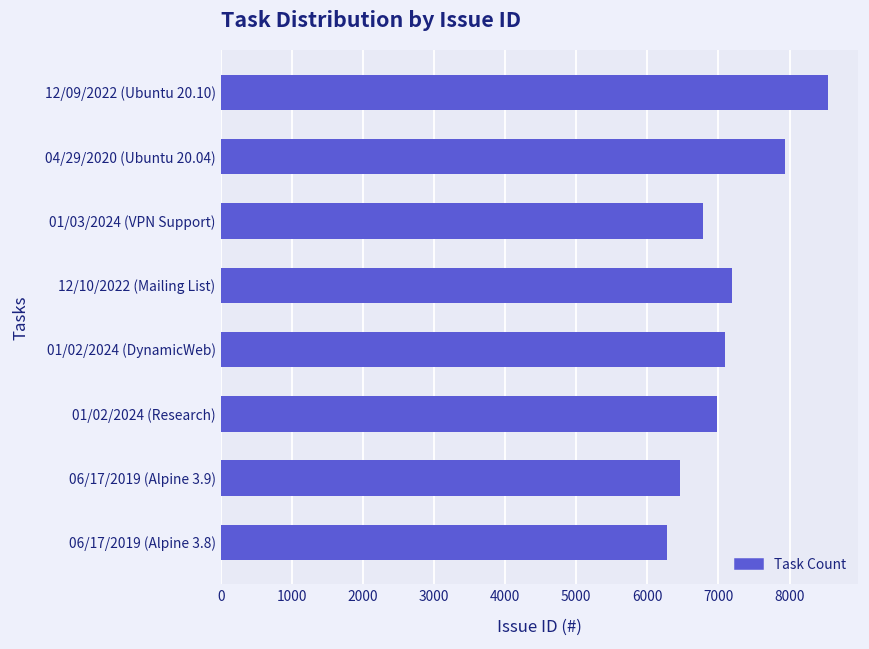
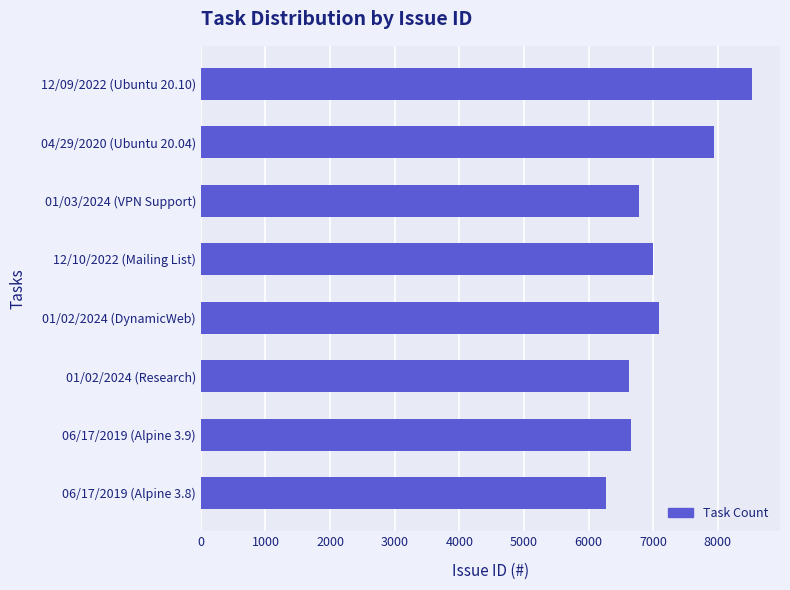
  {
    "12/09/2022 (Ubuntu 20.10)": 8500,
    "04/29/2020 (Ubuntu 20.04)": 7900,
    "01/03/2024 (VPN Support)": 6800,
-   "12/10/2022 (Mailing List)": 7200,
+   "12/10/2022 (Mailing List)": 7000,
    "01/02/2024 (DynamicWeb)": 7100,
-   "01/02/2024 (Research)": 7000,
-   "06/17/2019 (Alpine 3.9)": 6500,
+   "01/02/2024 (Research)": 6600,
+   "06/17/2019 (Alpine 3.9)": 6700,
    "06/17/2019 (Alpine 3.8)": 6300
  }
